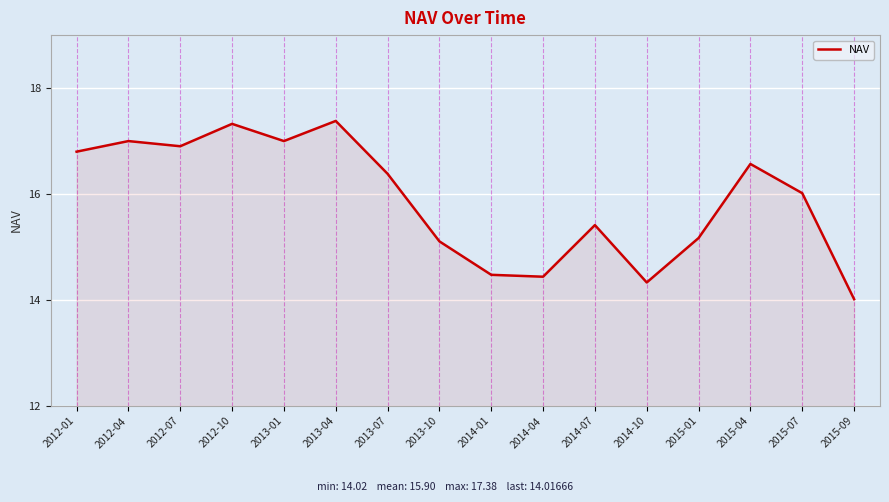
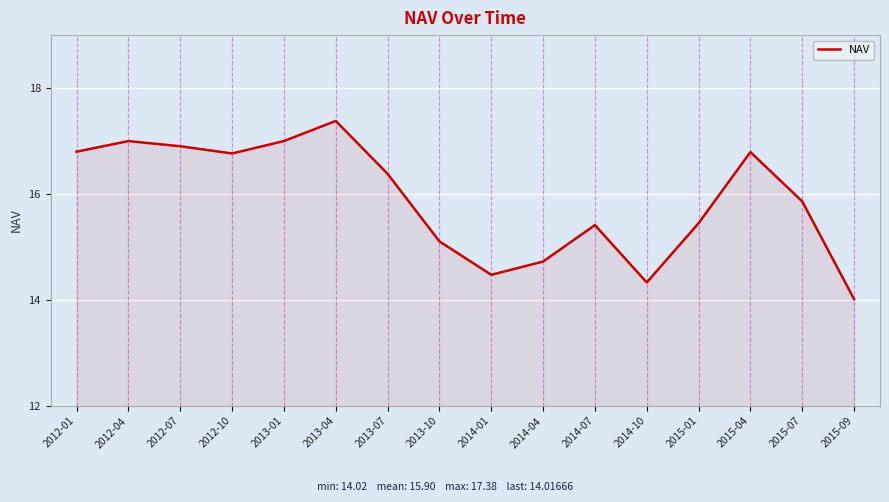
  {
    "2012-01": 16.8,
    "2012-04": 17.0,
    "2012-07": 16.9,
-   "2012-10": 17.3,
+   "2012-10": 16.8,
    "2013-01": 17.0,
    "2013-04": 17.4,
    "2013-07": 16.4,
    "2013-10": 15.1,
    "2014-01": 14.5,
-   "2014-04": 14.4,
+   "2014-04": 14.7,
    "2014-07": 15.4,
    "2014-10": 14.3,
-   "2015-01": 15.2,
-   "2015-04": 16.6,
-   "2015-07": 16.0,
+   "2015-01": 15.4,
+   "2015-04": 16.8,
+   "2015-07": 15.9,
    "2015-09": 14.0
  }
